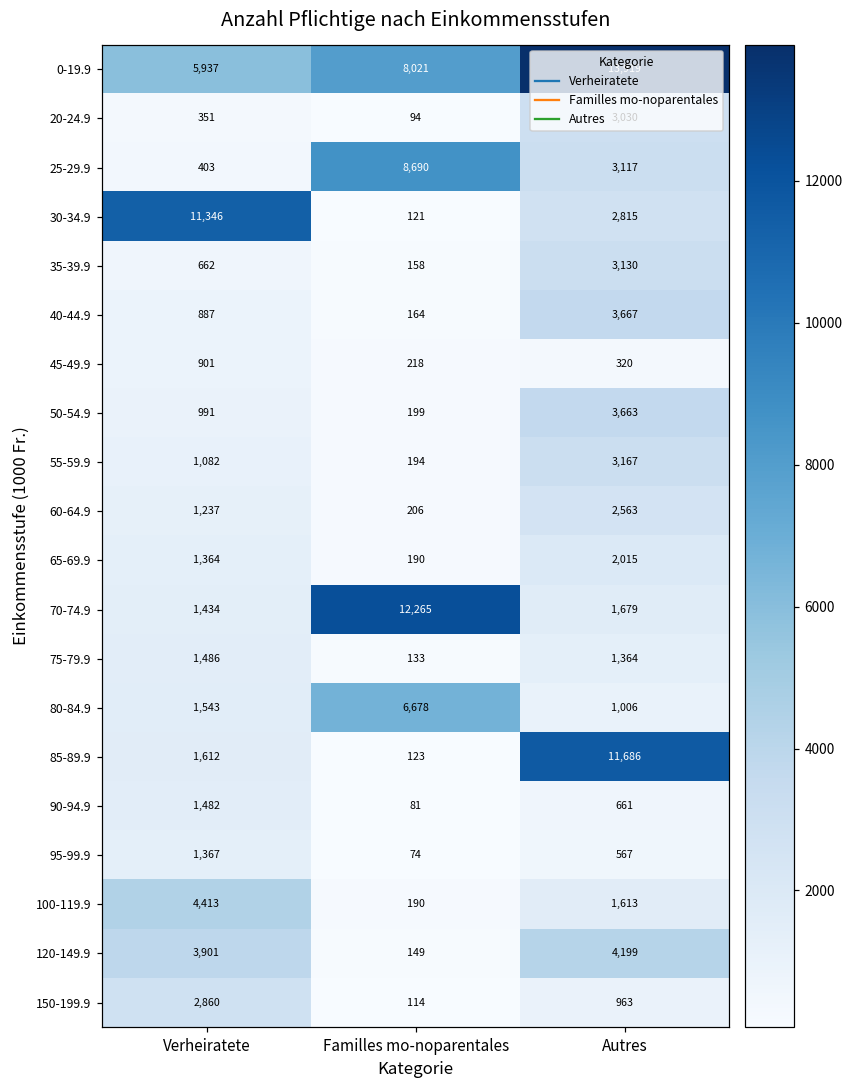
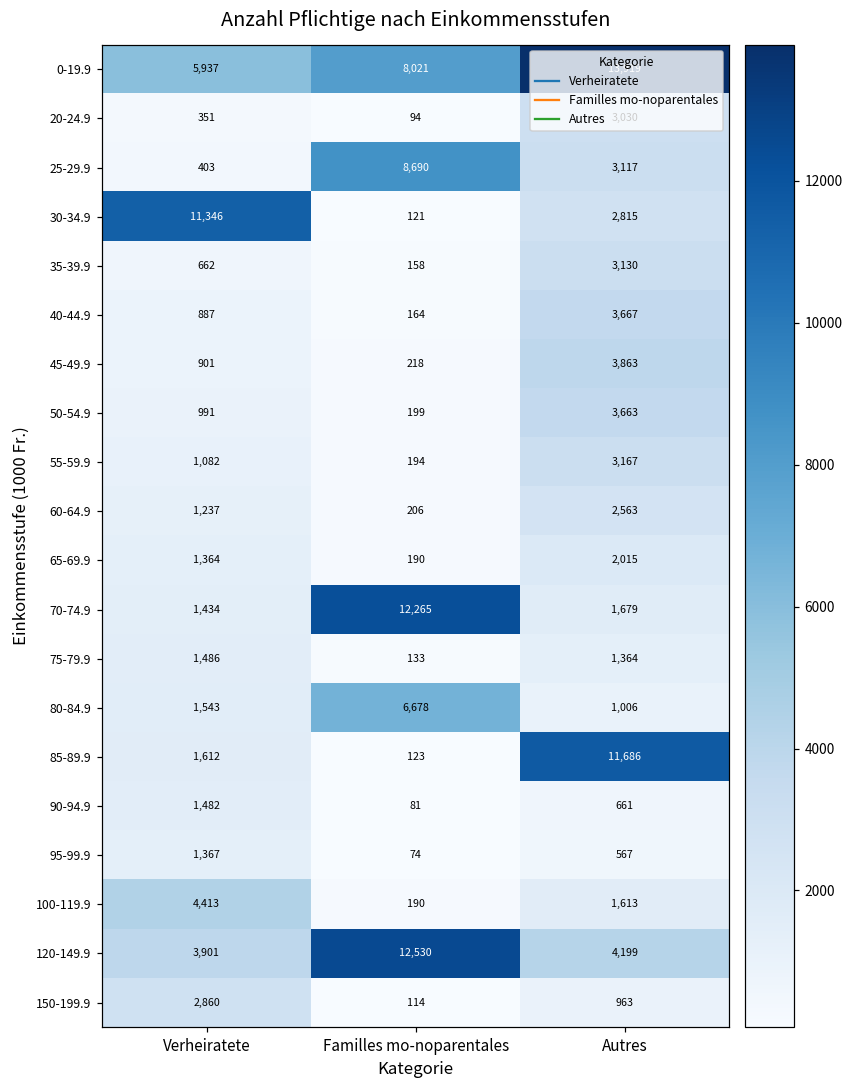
  {
    "0-19.9": {
      "Verheiratete": "5,937",
      "Familles mo-noparentales": "8,021"
    },
    "20-24.9": {
      "Verheiratete": "351",
      "Familles mo-noparentales": "94"
    },
    "25-29.9": {
      "Verheiratete": "403",
      "Familles mo-noparentales": "8,690",
      "Autres": "3,117"
    },
    "30-34.9": {
      "Verheiratete": "11,346",
      "Familles mo-noparentales": "121",
      "Autres": "2,815"
    },
    "35-39.9": {
      "Verheiratete": "662",
      "Familles mo-noparentales": "158",
      "Autres": "3,130"
    },
    "40-44.9": {
      "Verheiratete": "887",
      "Familles mo-noparentales": "164",
      "Autres": "3,667"
    },
    "45-49.9": {
      "Verheiratete": "901",
      "Familles mo-noparentales": "218",
-     "Autres": "320"
+     "Autres": "3,863"
    },
    "50-54.9": {
      "Verheiratete": "991",
      "Familles mo-noparentales": "199",
      "Autres": "3,663"
    },
    "55-59.9": {
      "Verheiratete": "1,082",
      "Familles mo-noparentales": "194",
      "Autres": "3,167"
    },
    "60-64.9": {
      "Verheiratete": "1,237",
      "Familles mo-noparentales": "206",
      "Autres": "2,563"
    },
    "65-69.9": {
      "Verheiratete": "1,364",
      "Familles mo-noparentales": "190",
      "Autres": "2,015"
    },
    "70-74.9": {
      "Verheiratete": "1,434",
      "Familles mo-noparentales": "12,265",
      "Autres": "1,679"
    },
    "75-79.9": {
      "Verheiratete": "1,486",
      "Familles mo-noparentales": "133",
      "Autres": "1,364"
    },
    "80-84.9": {
      "Verheiratete": "1,543",
      "Familles mo-noparentales": "6,678",
      "Autres": "1,006"
    },
    "85-89.9": {
      "Verheiratete": "1,612",
      "Familles mo-noparentales": "123",
      "Autres": "11,686"
    },
    "90-94.9": {
      "Verheiratete": "1,482",
      "Familles mo-noparentales": "81",
      "Autres": "661"
    },
    "95-99.9": {
      "Verheiratete": "1,367",
      "Familles mo-noparentales": "74",
      "Autres": "567"
    },
    "100-119.9": {
      "Verheiratete": "4,413",
      "Familles mo-noparentales": "190",
      "Autres": "1,613"
    },
    "120-149.9": {
      "Verheiratete": "3,901",
-     "Familles mo-noparentales": "149",
+     "Familles mo-noparentales": "12,530",
      "Autres": "4,199"
    },
    "150-199.9": {
      "Verheiratete": "2,860",
      "Familles mo-noparentales": "114",
      "Autres": "963"
    }
  }
